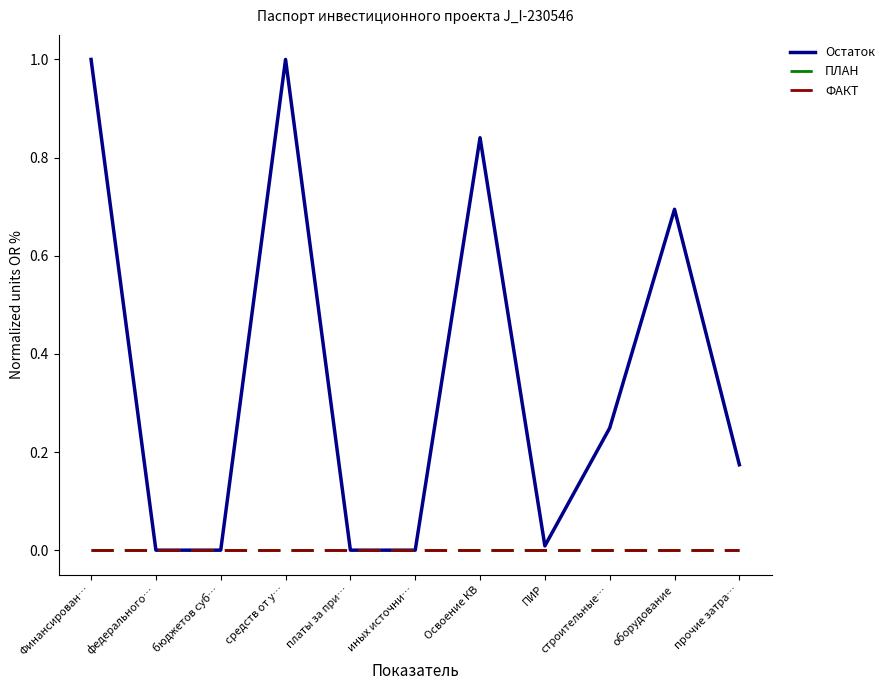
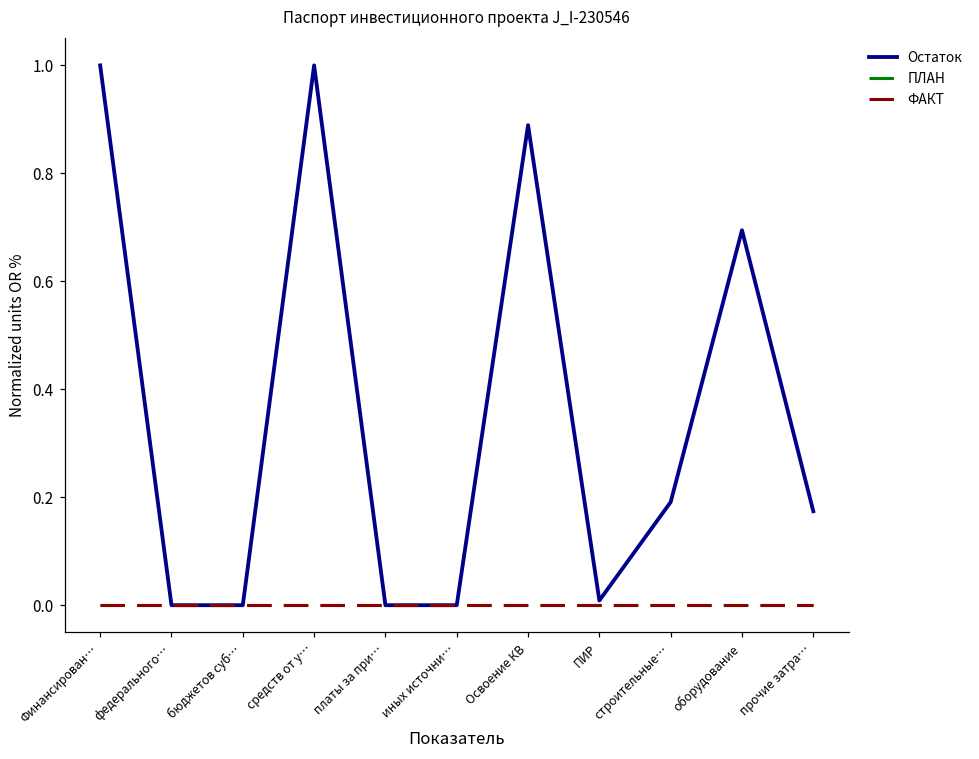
  {
    "Остаток": {
      "Финансирован…": 1.00,
      "средств от у…": 1.00,
-     "Освоение КВ": 0.84,
+     "Освоение КВ": 0.89,
      "ПИР": 0.01,
-     "строительные…": 0.25,
+     "строительные…": 0.19,
      "оборудование": 0.69,
      "прочие затра…": 0.17
    },
    "ФАКТ": {
      "Финансирован…": 0.00,
      "средств от у…": 0.00,
      "Освоение КВ": 0.00,
      "ПИР": 0.00,
      "строительные…": 0.00,
      "оборудование": 0.00,
      "прочие затра…": 0.00
    }
  }
